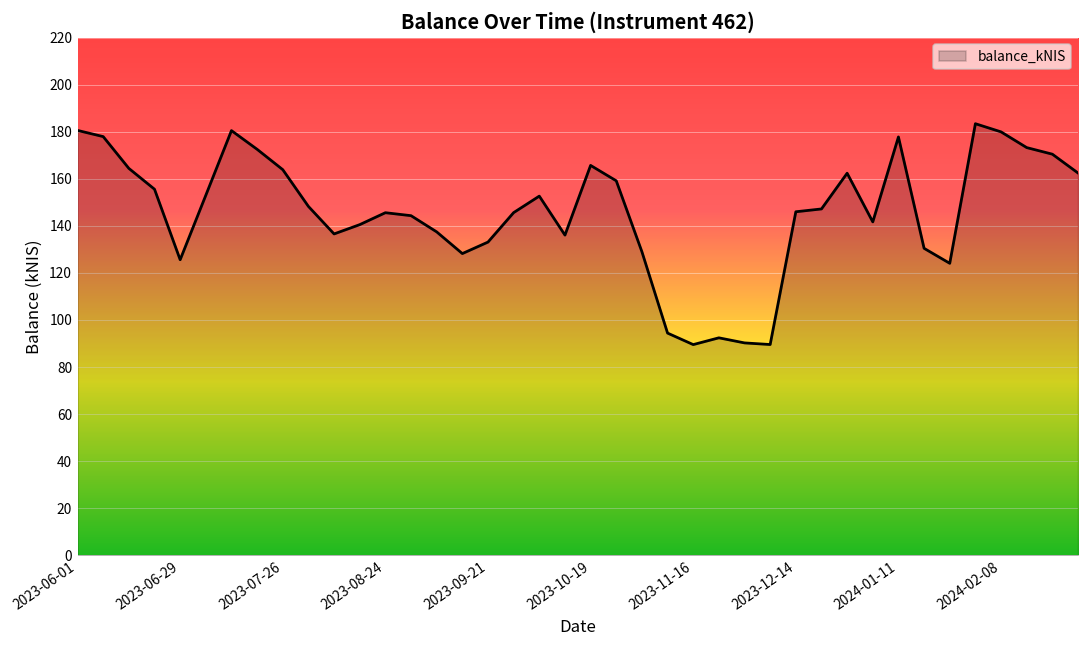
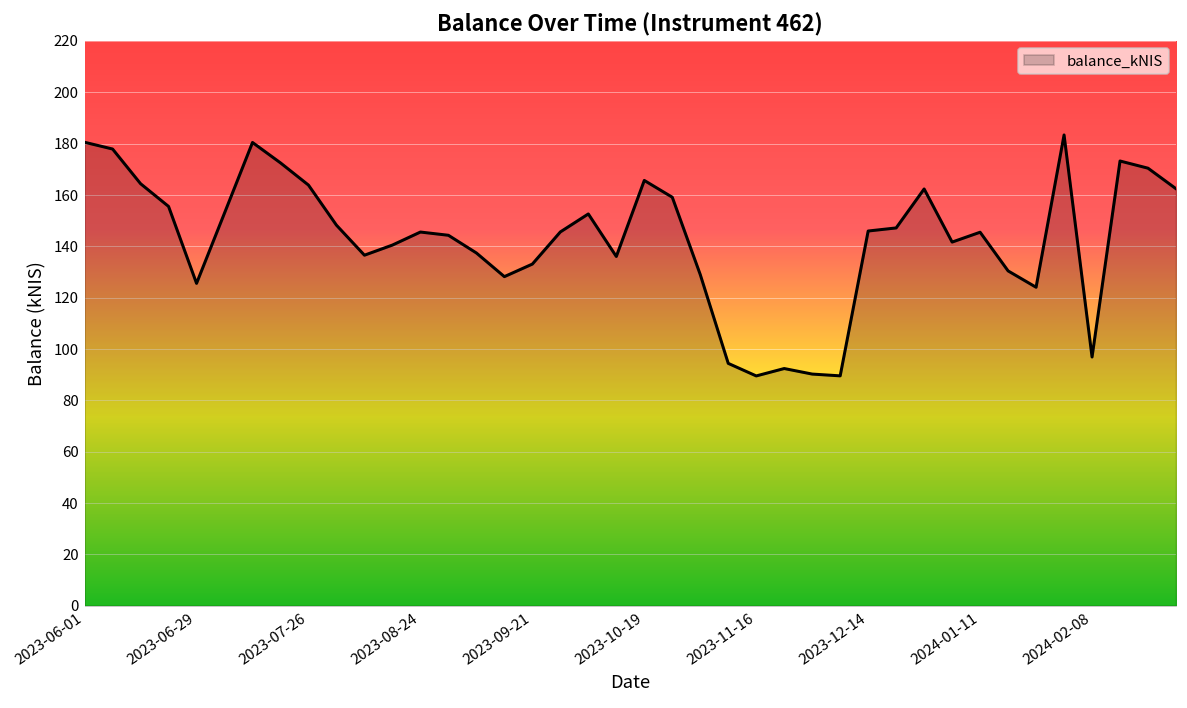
  {
    "2023-06-01": 181,
    "2023-06-29": 126,
    "2023-07-26": 164,
    "2023-08-24": 146,
    "2023-09-21": 133,
    "2023-10-19": 166,
    "2023-11-16": 90,
    "2023-12-14": 146,
-   "2024-01-11": 178,
-   "2024-02-08": 180
+   "2024-01-11": 146,
+   "2024-02-08": 97
  }
